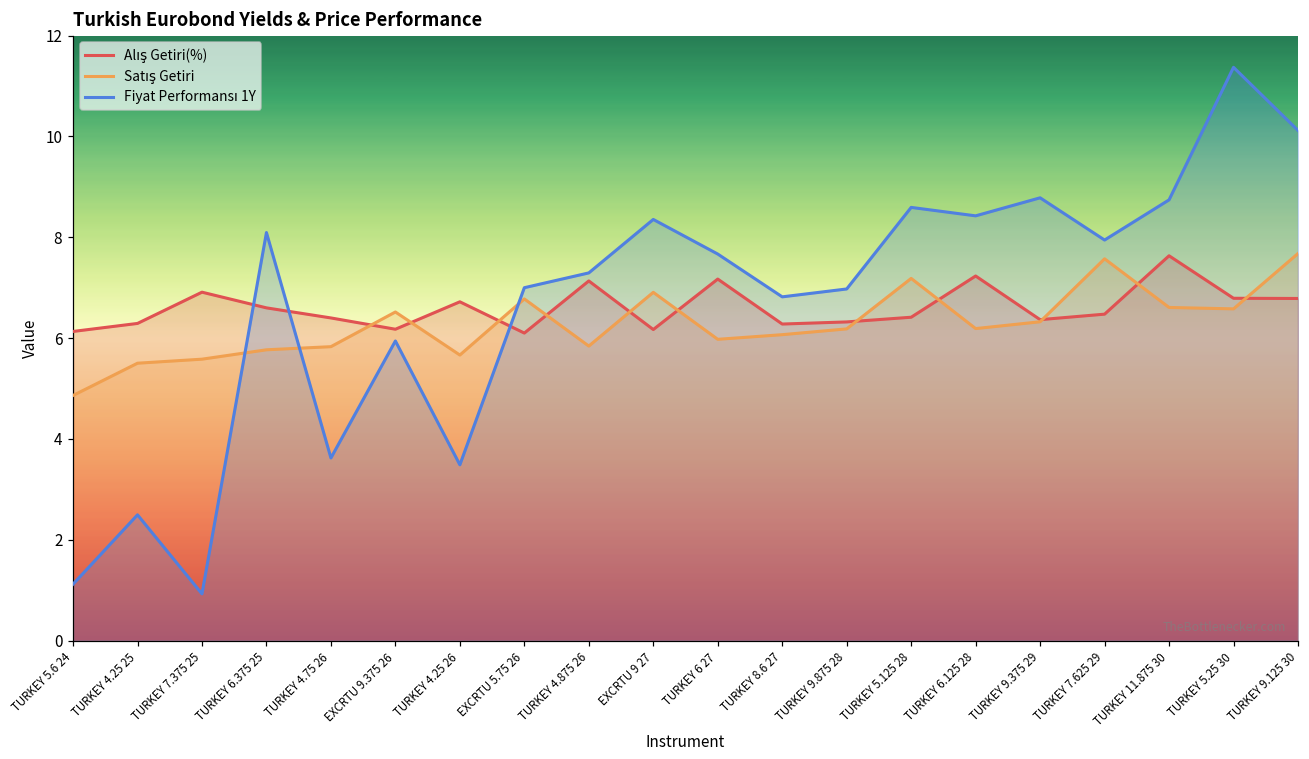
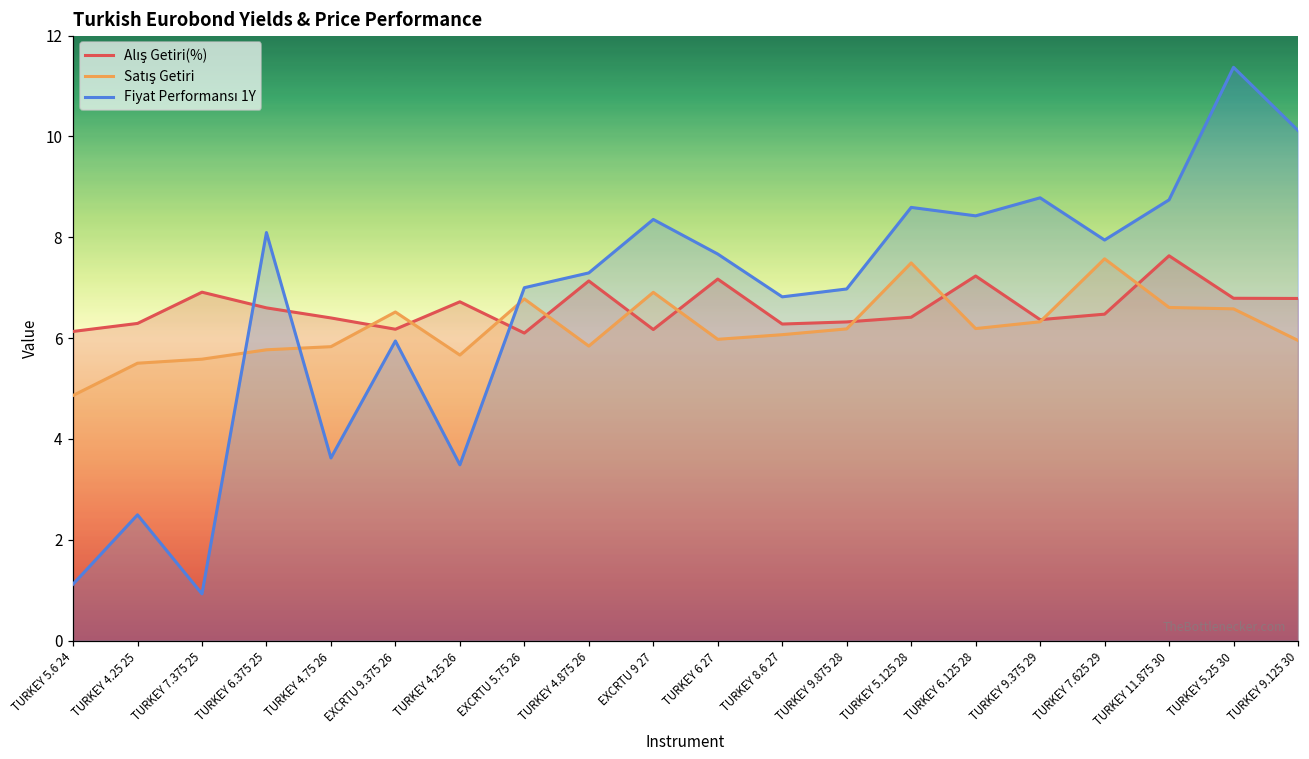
  {
    "Alış Getiri(%)": {
      "TURKEY 5.6 24": 6.1,
      "TURKEY 4.25 25": 6.3,
      "TURKEY 7.375 25": 6.9,
      "TURKEY 6.375 25": 6.6,
      "TURKEY 4.75 26": 6.4,
      "EXCRTU 9.375 26": 6.2,
      "TURKEY 4.25 26": 6.7,
      "EXCRTU 5.75 26": 6.1,
      "TURKEY 4.875 26": 7.1,
      "EXCRTU 9 27": 6.2,
      "TURKEY 6 27": 7.2,
      "TURKEY 8.6 27": 6.3,
      "TURKEY 9.875 28": 6.3,
      "TURKEY 5.125 28": 6.4,
      "TURKEY 6.125 28": 7.2,
      "TURKEY 7.625 29": 6.5,
      "TURKEY 11.875 30": 7.6,
      "TURKEY 5.25 30": 6.8,
      "TURKEY 9.125 30": 6.8
    },
    "Satış Getiri": {
      "TURKEY 5.6 24": 4.9,
      "TURKEY 4.25 25": 5.5,
      "TURKEY 7.375 25": 5.6,
      "TURKEY 6.375 25": 5.8,
      "TURKEY 4.75 26": 5.8,
      "EXCRTU 9.375 26": 6.5,
      "TURKEY 4.25 26": 5.7,
      "EXCRTU 5.75 26": 6.8,
      "TURKEY 4.875 26": 5.8,
      "EXCRTU 9 27": 6.9,
      "TURKEY 6 27": 6.0,
      "TURKEY 8.6 27": 6.1,
      "TURKEY 9.875 28": 6.2,
-     "TURKEY 5.125 28": 7.2,
+     "TURKEY 5.125 28": 7.5,
      "TURKEY 6.125 28": 6.2,
      "TURKEY 7.625 29": 7.6,
      "TURKEY 11.875 30": 6.6,
      "TURKEY 5.25 30": 6.6,
-     "TURKEY 9.125 30": 7.7
+     "TURKEY 9.125 30": 6.0
    },
    "Fiyat Performansı 1Y": {
      "TURKEY 5.6 24": 1.1,
      "TURKEY 4.25 25": 2.5,
      "TURKEY 7.375 25": 0.9,
      "TURKEY 6.375 25": 8.1,
      "TURKEY 4.75 26": 3.6,
      "EXCRTU 9.375 26": 5.9,
      "TURKEY 4.25 26": 3.5,
      "EXCRTU 5.75 26": 7.0,
      "TURKEY 4.875 26": 7.3,
      "EXCRTU 9 27": 8.4,
      "TURKEY 6 27": 7.7,
      "TURKEY 8.6 27": 6.8,
      "TURKEY 9.875 28": 7.0,
      "TURKEY 5.125 28": 8.6,
      "TURKEY 6.125 28": 8.4,
      "TURKEY 9.375 29": 8.8,
      "TURKEY 7.625 29": 7.9,
      "TURKEY 11.875 30": 8.7,
      "TURKEY 5.25 30": 11.4,
      "TURKEY 9.125 30": 10.1
    }
  }
